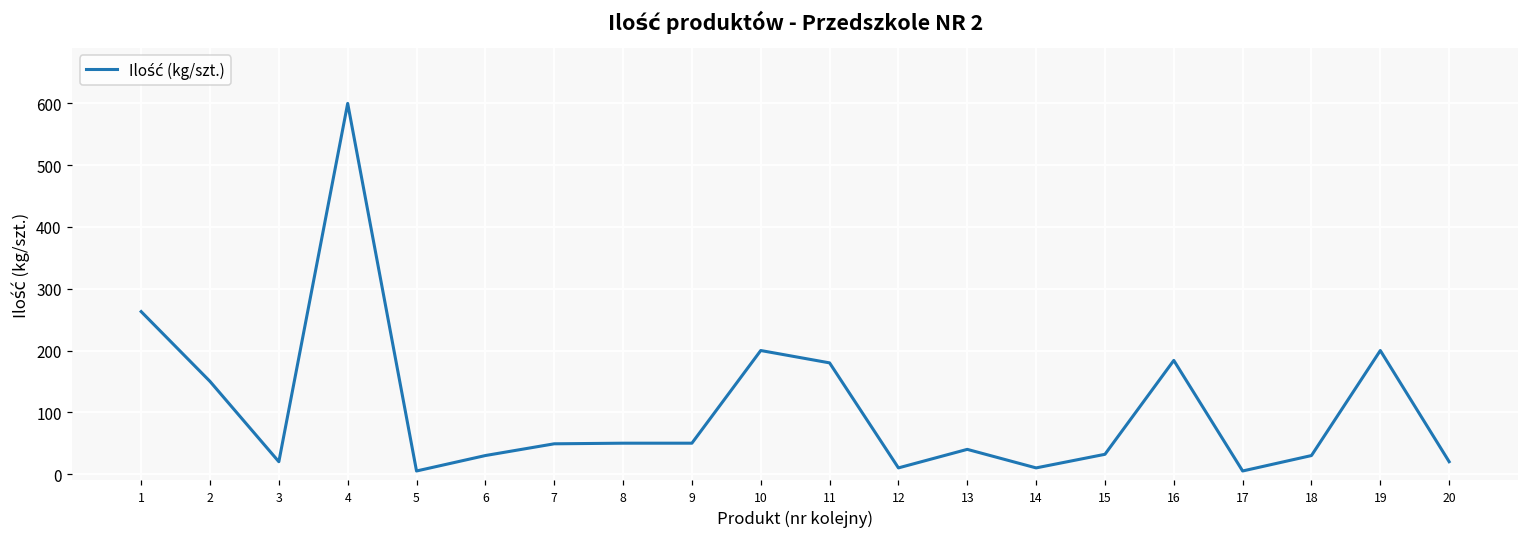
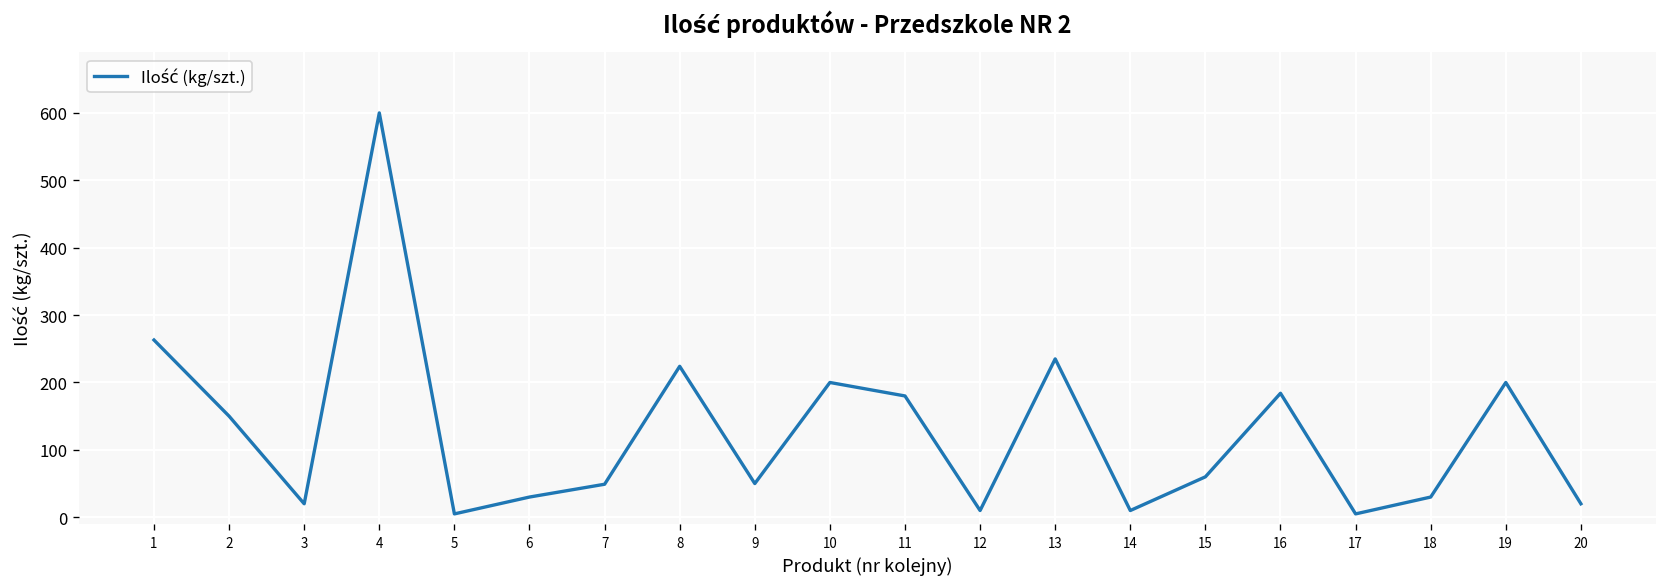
  {
    "1": 260,
    "2": 150,
    "3": 20,
    "4": 600,
    "5": 10,
    "6": 30,
    "7": 50,
-   "8": 50,
+   "8": 220,
    "9": 50,
    "10": 200,
    "11": 180,
    "12": 10,
-   "13": 40,
+   "13": 240,
    "14": 10,
-   "15": 30,
+   "15": 60,
    "16": 180,
    "17": 10,
    "18": 30,
    "19": 200,
    "20": 20
  }
